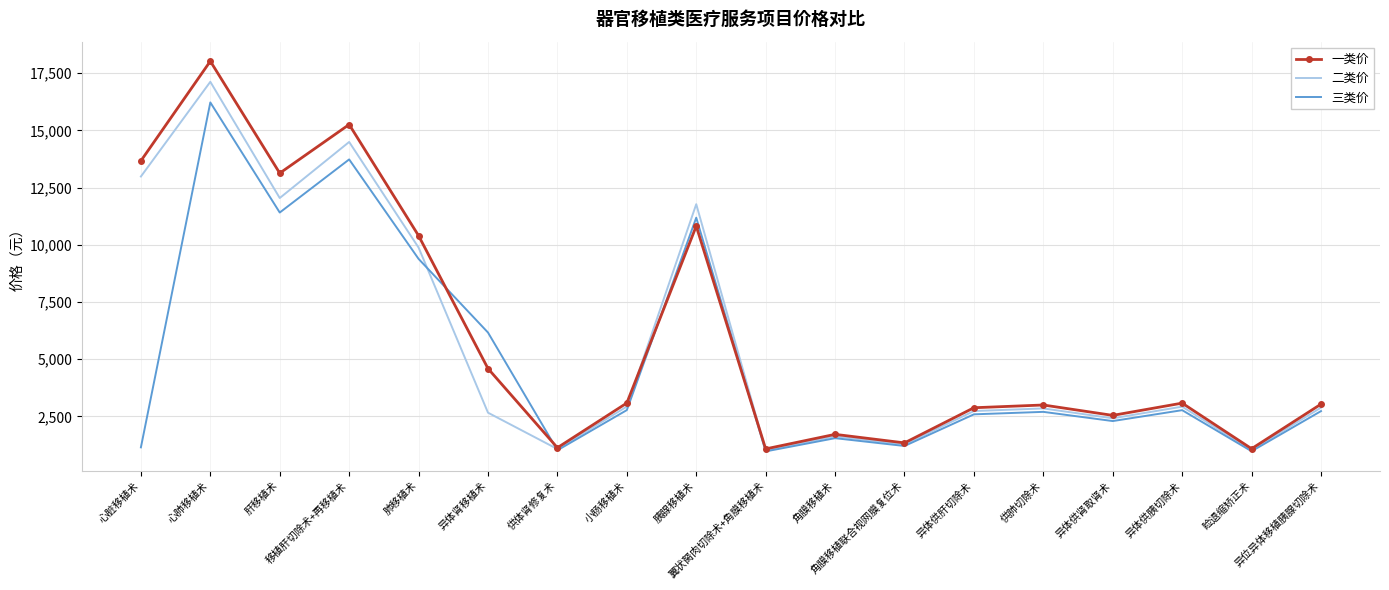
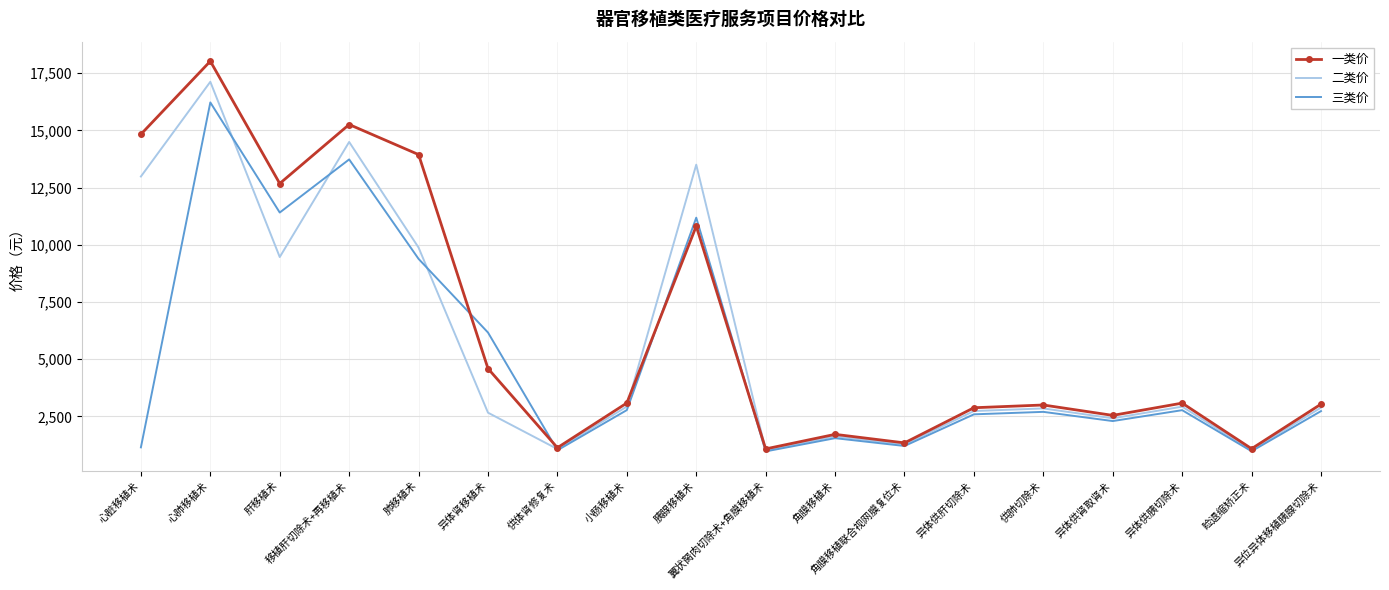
  {
    "一类价": {
-     "心脏移植术": "13,700",
+     "心脏移植术": "14,800",
      "心肺移植术": "18,000",
-     "肝移植术": "13,100",
+     "肝移植术": "12,700",
      "移植肝切除术+再移植术": "15,300",
-     "肺移植术": "10,400",
+     "肺移植术": "13,900",
      "异体肾移植术": "4,600",
      "小肠移植术": "3,100",
      "胰腺移植术": "10,800",
      "异体供肝切除术": "2,900",
      "供肺切除术": "3,000",
      "异体供肾取肾术": "2,500",
      "异体供胰切除术": "3,100",
      "异位异体移植胰腺切除术": "3,000"
    },
    "二类价": {
      "心脏移植术": "13,000",
      "心肺移植术": "17,100",
-     "肝移植术": "12,000",
+     "肝移植术": "9,500",
      "移植肝切除术+再移植术": "14,500",
      "肺移植术": "9,900",
      "异体肾移植术": "2,700",
      "小肠移植术": "2,900",
-     "胰腺移植术": "11,800",
+     "胰腺移植术": "13,500",
      "异体供肝切除术": "2,700",
      "供肺切除术": "2,900",
      "异体供肾取肾术": "2,400",
      "异体供胰切除术": "2,900",
      "异位异体移植胰腺切除术": "2,900"
    },
    "三类价": {
      "心脏移植术": "1,100",
      "心肺移植术": "16,200",
      "肝移植术": "11,400",
      "移植肝切除术+再移植术": "13,700",
      "肺移植术": "9,400",
      "异体肾移植术": "6,200",
      "小肠移植术": "2,800",
      "胰腺移植术": "11,200",
      "异体供肝切除术": "2,600",
      "供肺切除术": "2,700",
      "异体供肾取肾术": "2,300",
      "异体供胰切除术": "2,800",
      "异位异体移植胰腺切除术": "2,700"
    }
  }
